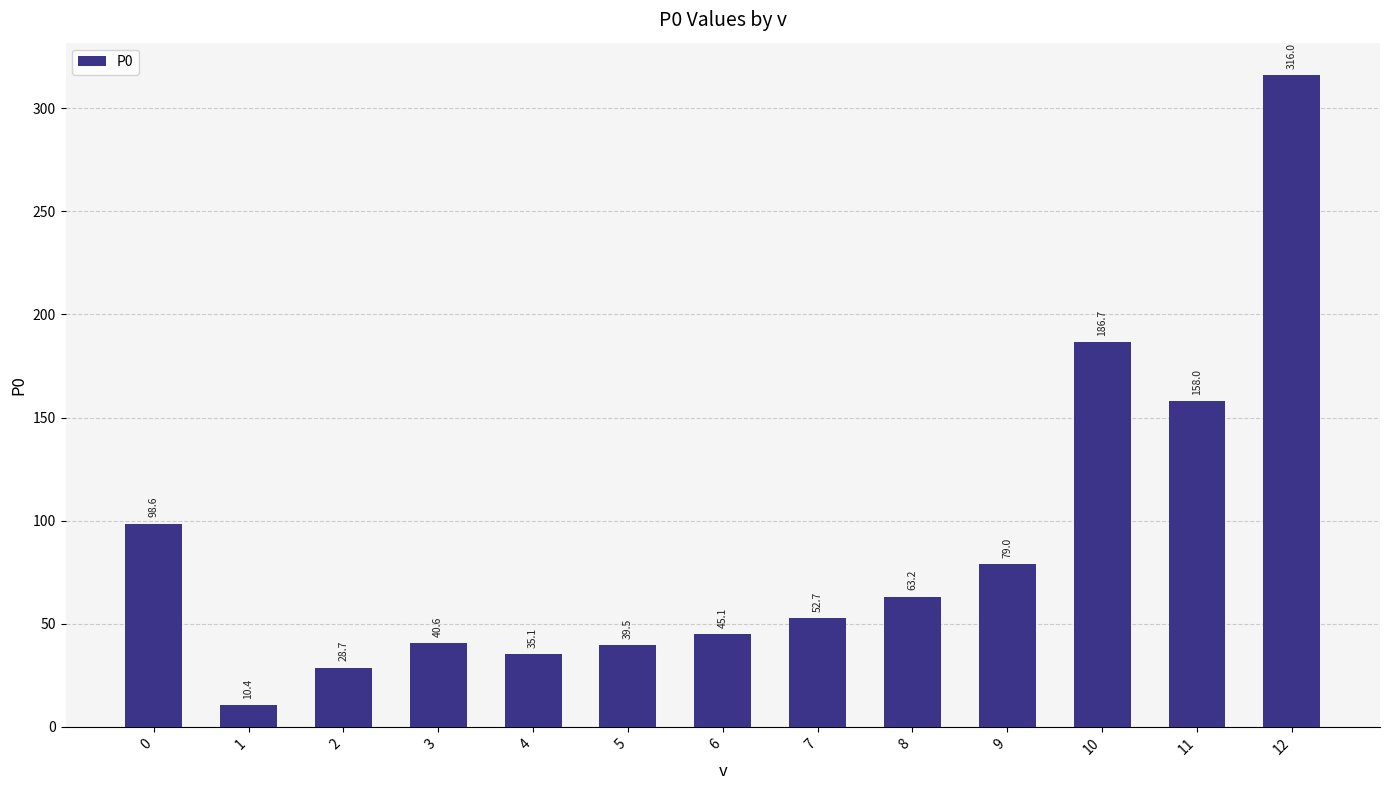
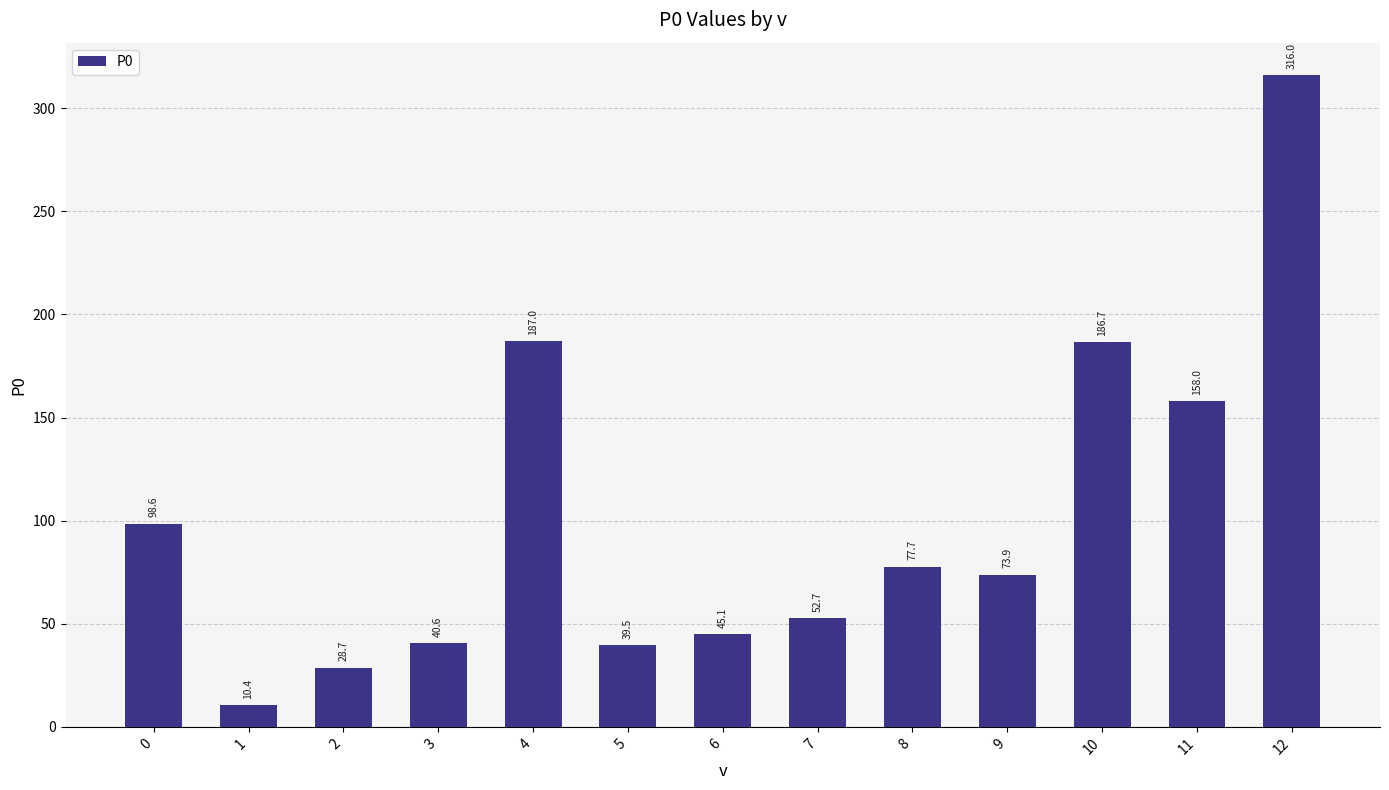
  {
    "0": 98.6,
    "1": 10.4,
    "2": 28.7,
    "3": 40.6,
-   "4": 35.1,
+   "4": 187.0,
    "5": 39.5,
    "6": 45.1,
    "7": 52.7,
-   "8": 63.2,
-   "9": 79.0,
+   "8": 77.7,
+   "9": 73.9,
    "10": 186.7,
    "11": 158.0,
    "12": 316.0
  }
